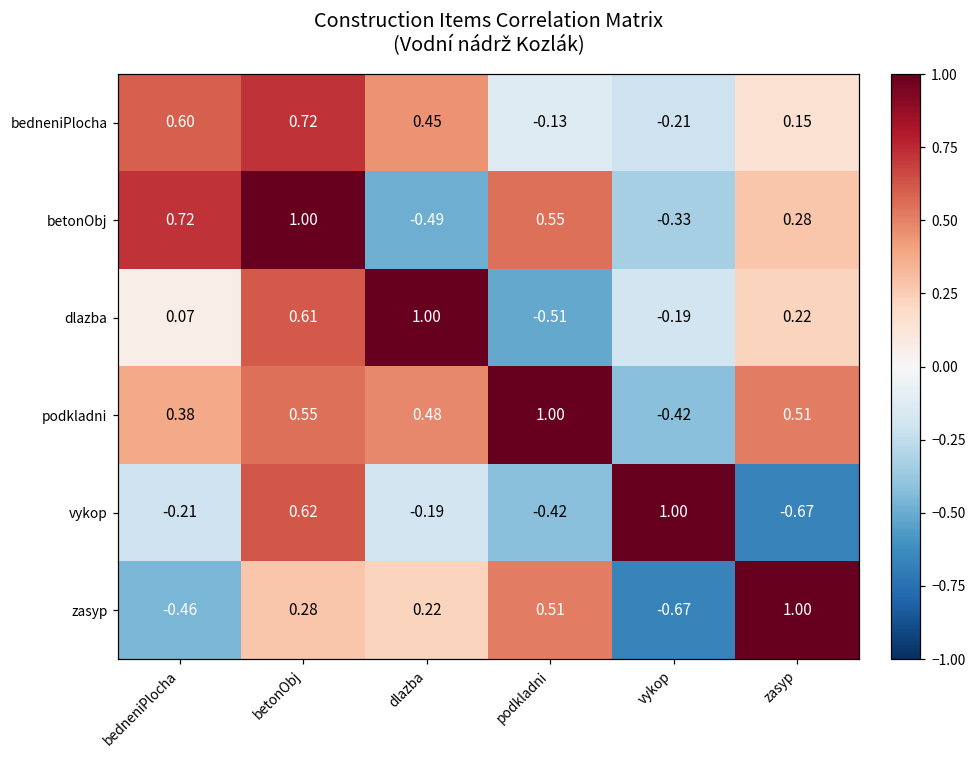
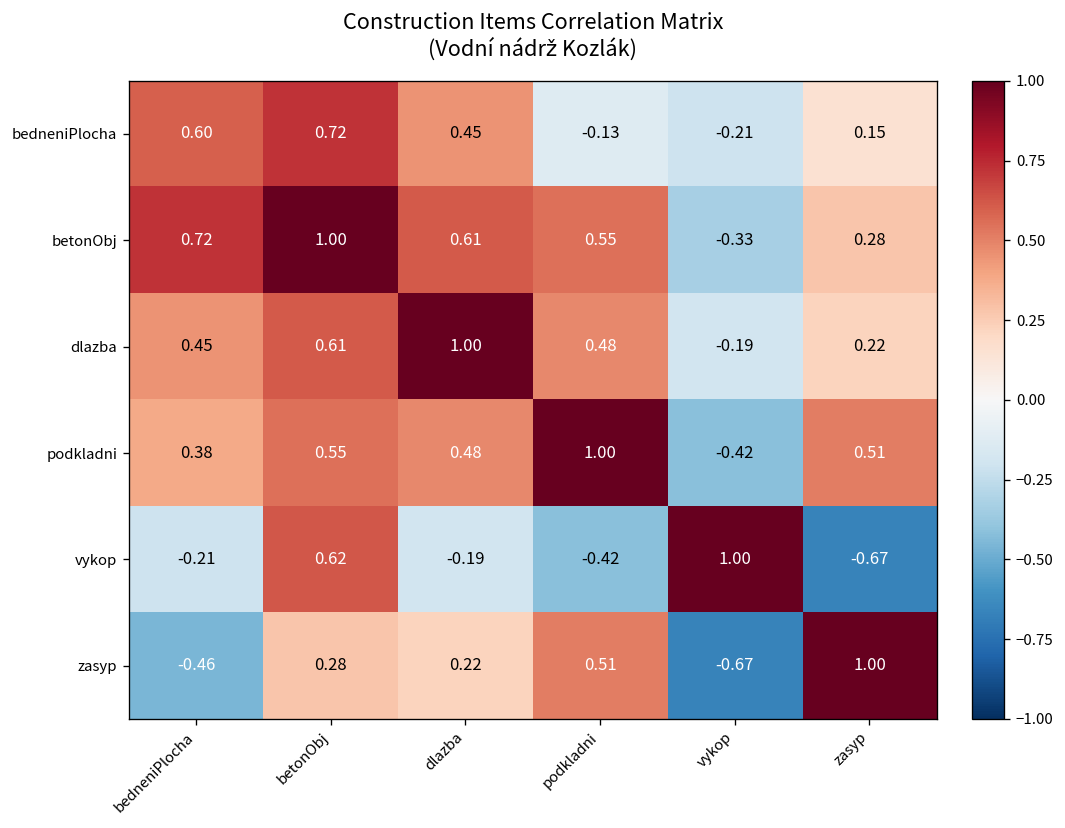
  {
    "bedneniPlocha": {
      "bedneniPlocha": 0.60,
      "betonObj": 0.72,
      "dlazba": 0.45,
      "podkladni": -0.13,
      "vykop": -0.21,
      "zasyp": 0.15
    },
    "betonObj": {
      "bedneniPlocha": 0.72,
      "betonObj": 1.00,
-     "dlazba": -0.49,
+     "dlazba": 0.61,
      "podkladni": 0.55,
      "vykop": -0.33,
      "zasyp": 0.28
    },
    "dlazba": {
-     "bedneniPlocha": 0.07,
+     "bedneniPlocha": 0.45,
      "betonObj": 0.61,
      "dlazba": 1.00,
-     "podkladni": -0.51,
+     "podkladni": 0.48,
      "vykop": -0.19,
      "zasyp": 0.22
    },
    "podkladni": {
      "bedneniPlocha": 0.38,
      "betonObj": 0.55,
      "dlazba": 0.48,
      "podkladni": 1.00,
      "vykop": -0.42,
      "zasyp": 0.51
    },
    "vykop": {
      "bedneniPlocha": -0.21,
      "betonObj": 0.62,
      "dlazba": -0.19,
      "podkladni": -0.42,
      "vykop": 1.00,
      "zasyp": -0.67
    },
    "zasyp": {
      "bedneniPlocha": -0.46,
      "betonObj": 0.28,
      "dlazba": 0.22,
      "podkladni": 0.51,
      "vykop": -0.67,
      "zasyp": 1.00
    }
  }
